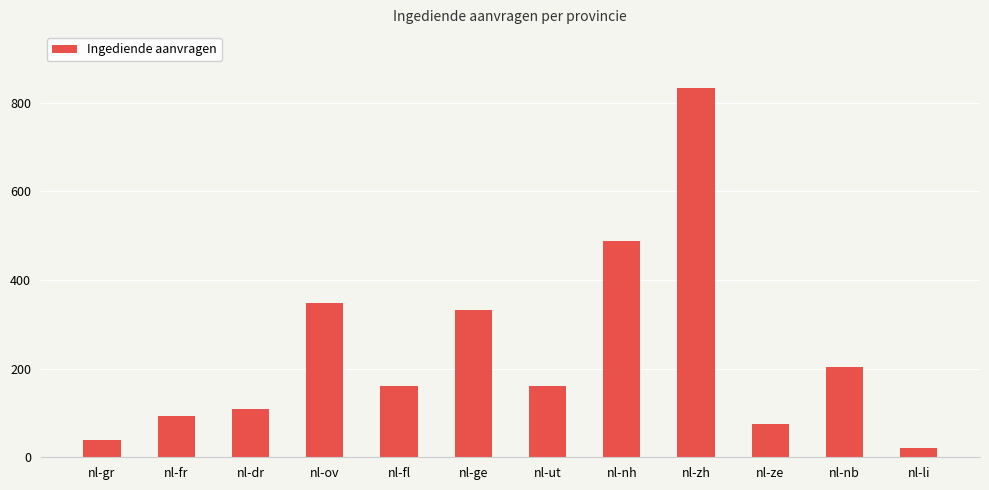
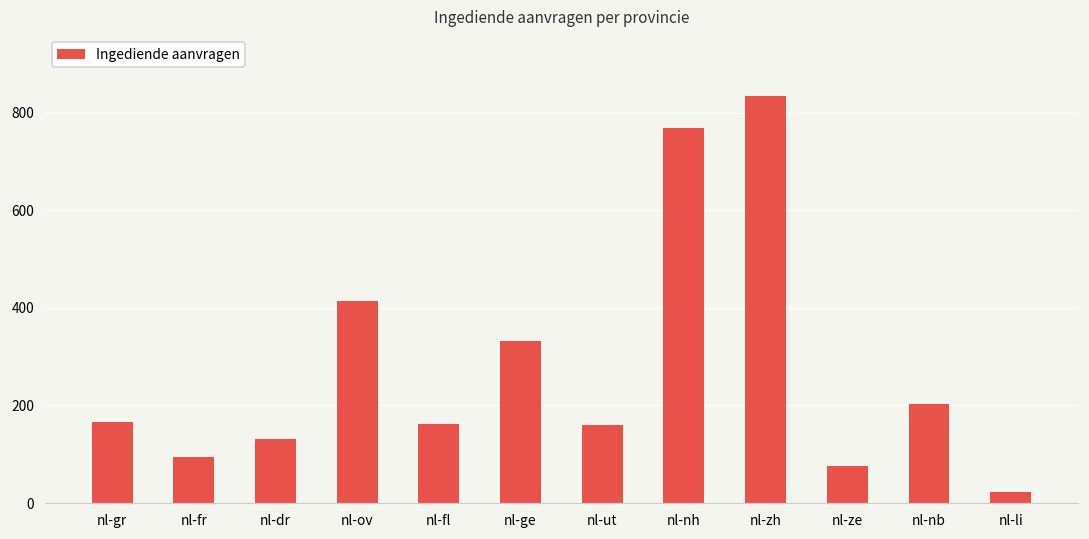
  {
-   "nl-gr": 40,
+   "nl-gr": 170,
    "nl-fr": 90,
-   "nl-dr": 110,
-   "nl-ov": 350,
+   "nl-dr": 130,
+   "nl-ov": 420,
    "nl-fl": 160,
    "nl-ge": 330,
    "nl-ut": 160,
-   "nl-nh": 490,
+   "nl-nh": 770,
    "nl-zh": 830,
    "nl-ze": 80,
    "nl-nb": 200,
    "nl-li": 20
  }
